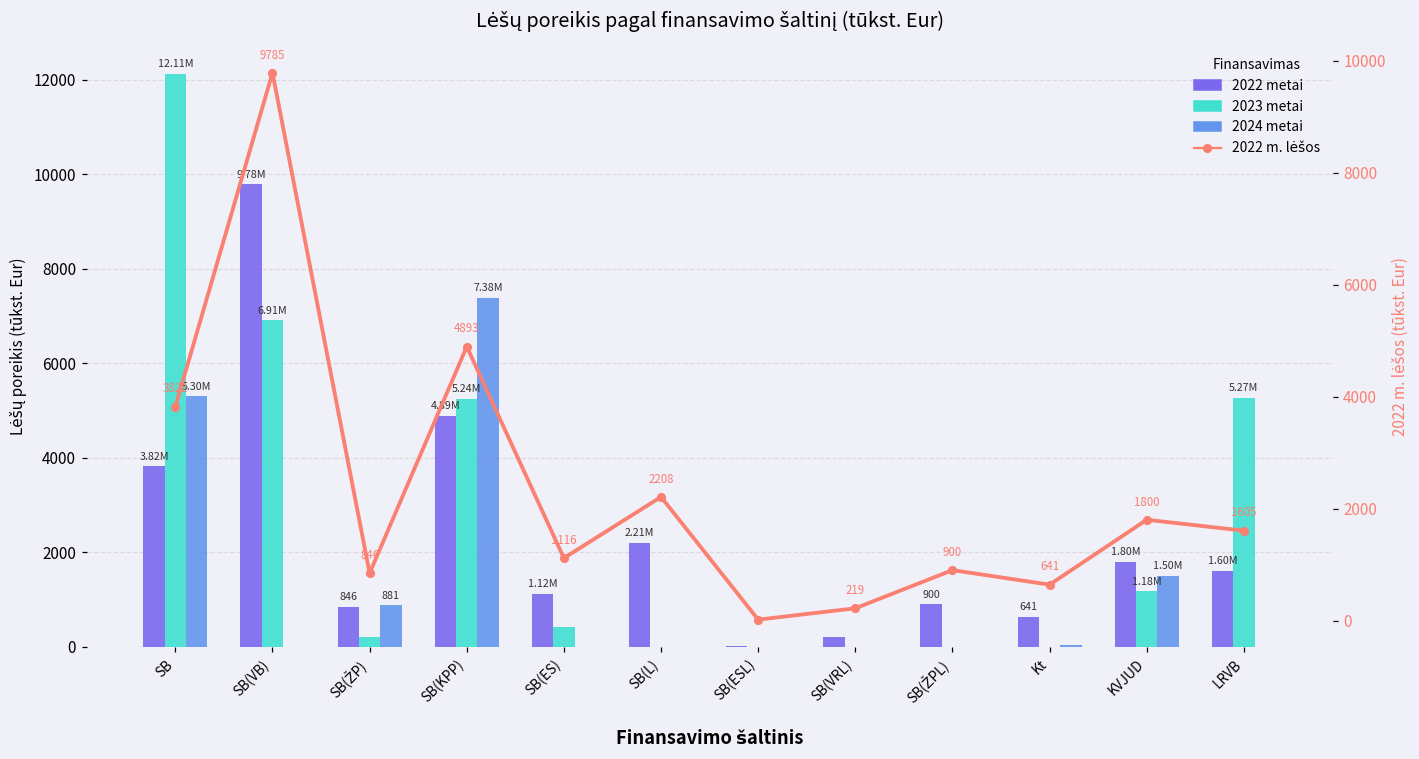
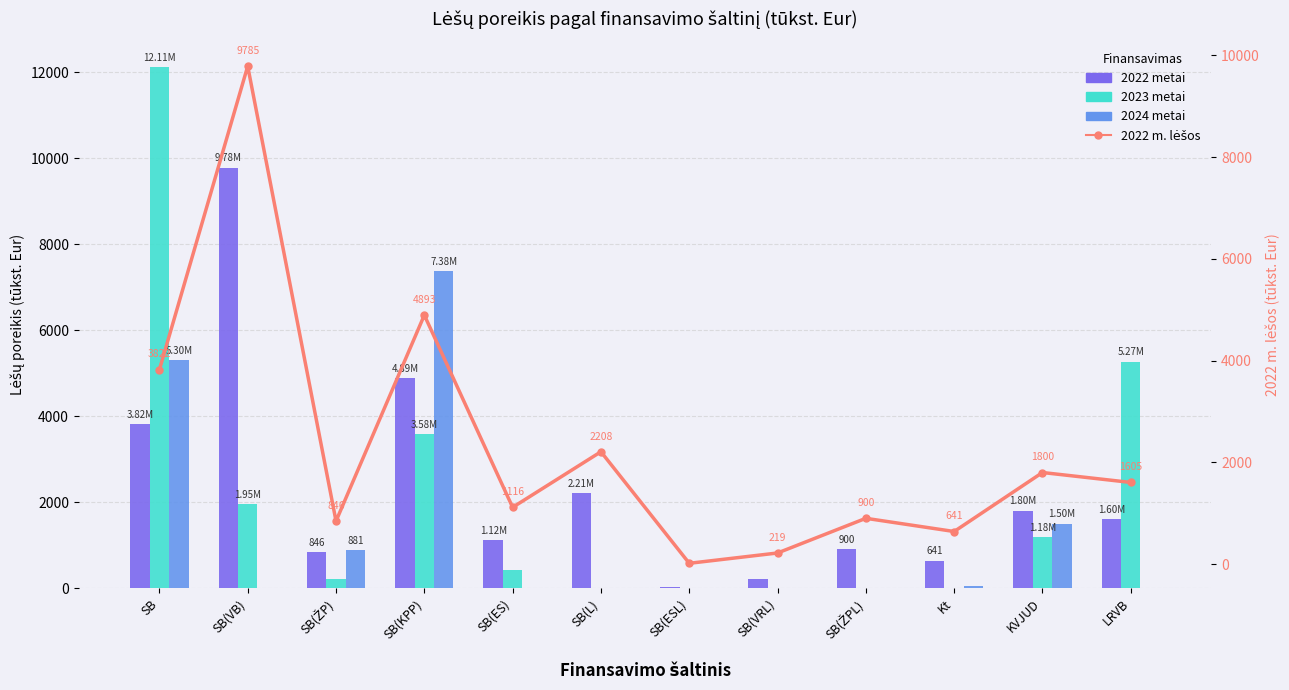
  {
    "2023 metai": {
      "SB": "12.11M",
-     "SB(VB)": "6.91M",
-     "SB(KPP)": "5.24M",
+     "SB(VB)": "1.95M",
+     "SB(KPP)": "3.58M",
      "KVJUD": "1.18M",
      "LRVB": "5.27M"
    },
    "2022 m. lėšos": {
      "SB(VB)": "9785",
      "SB(ŽP)": "846",
      "SB(KPP)": "4893",
      "SB(ES)": "1116",
      "SB(L)": "2208",
      "SB(VRL)": "219",
      "SB(ŽPL)": "900",
      "Kt": "641",
      "KVJUD": "1800",
      "LRVB": "1605"
    }
  }
